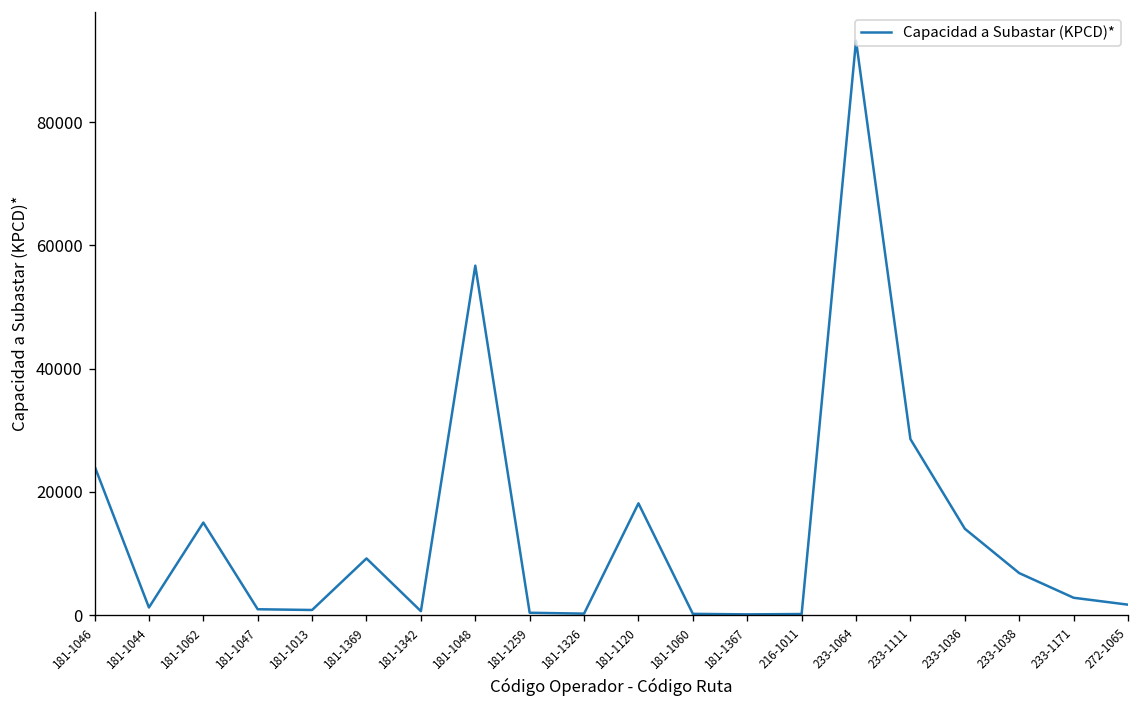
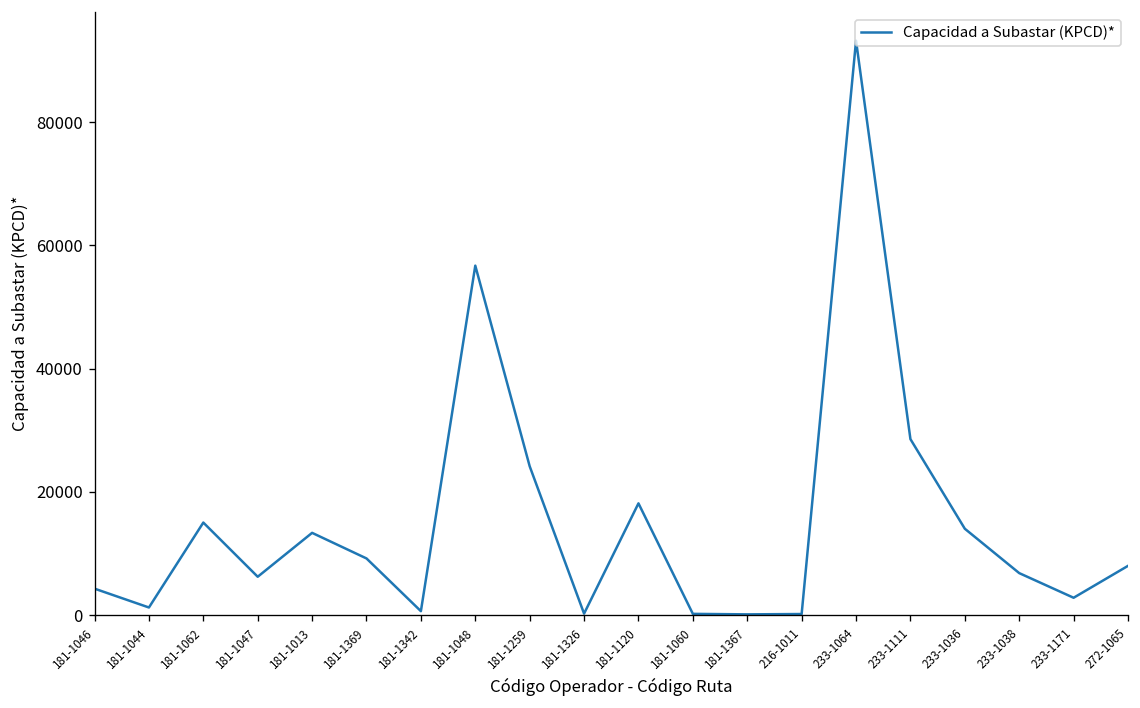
  {
-   "181-1046": 24000,
+   "181-1046": 4000,
    "181-1044": 1000,
    "181-1062": 15000,
-   "181-1047": 1000,
-   "181-1013": 1000,
+   "181-1047": 6000,
+   "181-1013": 13000,
    "181-1369": 9000,
    "181-1342": 1000,
    "181-1048": 57000,
-   "181-1259": 0,
+   "181-1259": 24000,
    "181-1326": 0,
    "181-1120": 18000,
    "181-1060": 0,
    "181-1367": 0,
    "216-1011": 0,
    "233-1111": 29000,
    "233-1036": 14000,
    "233-1038": 7000,
    "233-1171": 3000,
-   "272-1065": 2000
+   "272-1065": 8000
  }
